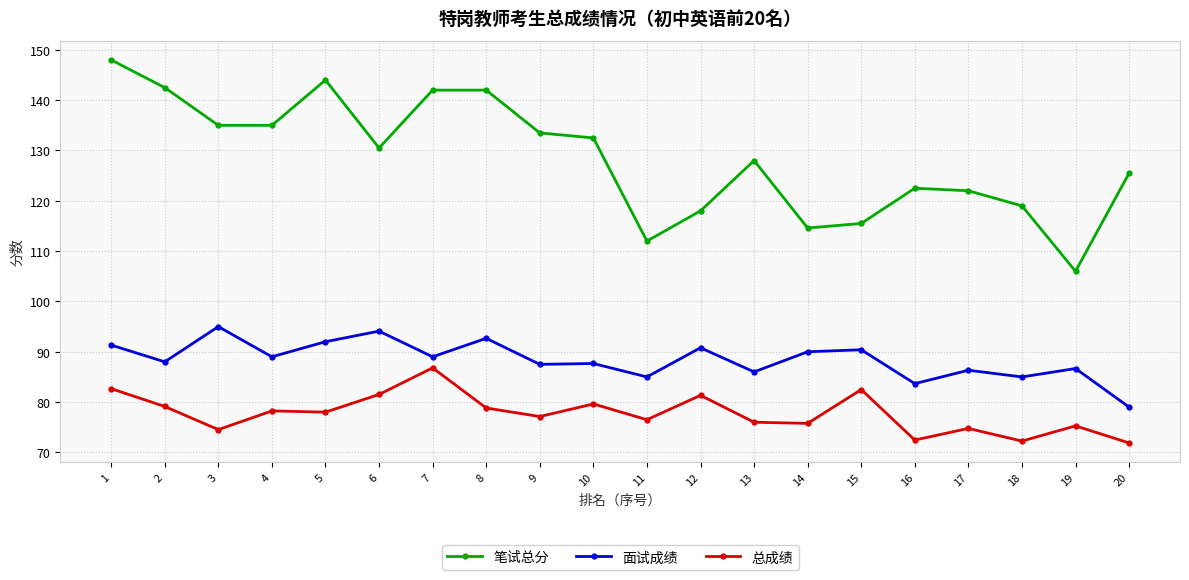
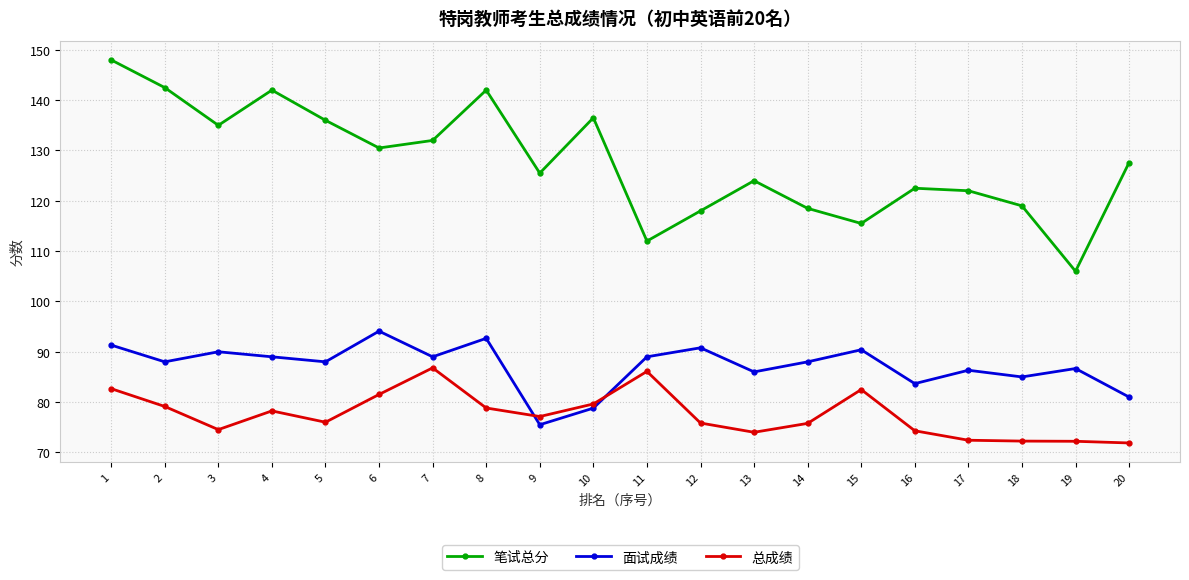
  {
    "笔试总分": {
      "1": 148,
      "2": 143,
      "3": 135,
-     "4": 135,
-     "5": 144,
+     "4": 142,
+     "5": 136,
      "6": 131,
-     "7": 142,
+     "7": 132,
      "8": 142,
-     "9": 134,
-     "10": 133,
+     "9": 126,
+     "10": 137,
      "11": 112,
      "12": 118,
-     "13": 128,
-     "14": 115,
+     "13": 124,
+     "14": 119,
      "15": 116,
      "16": 123,
      "17": 122,
      "18": 119,
      "19": 106,
-     "20": 126
+     "20": 128
    },
    "面试成绩": {
      "1": 91,
      "2": 88,
-     "3": 95,
+     "3": 90,
      "4": 89,
-     "5": 92,
+     "5": 88,
      "6": 94,
      "7": 89,
      "8": 93,
-     "9": 88,
-     "10": 88,
-     "11": 85,
+     "9": 76,
+     "10": 79,
+     "11": 89,
      "12": 91,
      "13": 86,
-     "14": 90,
+     "14": 88,
      "15": 90,
      "16": 84,
      "17": 86,
      "18": 85,
      "19": 87,
-     "20": 79
+     "20": 81
    },
    "总成绩": {
      "1": 83,
      "2": 79,
      "3": 75,
      "4": 78,
-     "5": 78,
+     "5": 76,
      "6": 82,
      "7": 87,
      "8": 79,
      "9": 77,
      "10": 80,
-     "11": 77,
-     "12": 81,
-     "13": 76,
+     "11": 86,
+     "12": 76,
+     "13": 74,
      "14": 76,
      "15": 82,
-     "16": 72,
-     "17": 75,
+     "16": 74,
+     "17": 72,
      "18": 72,
-     "19": 75,
+     "19": 72,
      "20": 72
    }
  }
